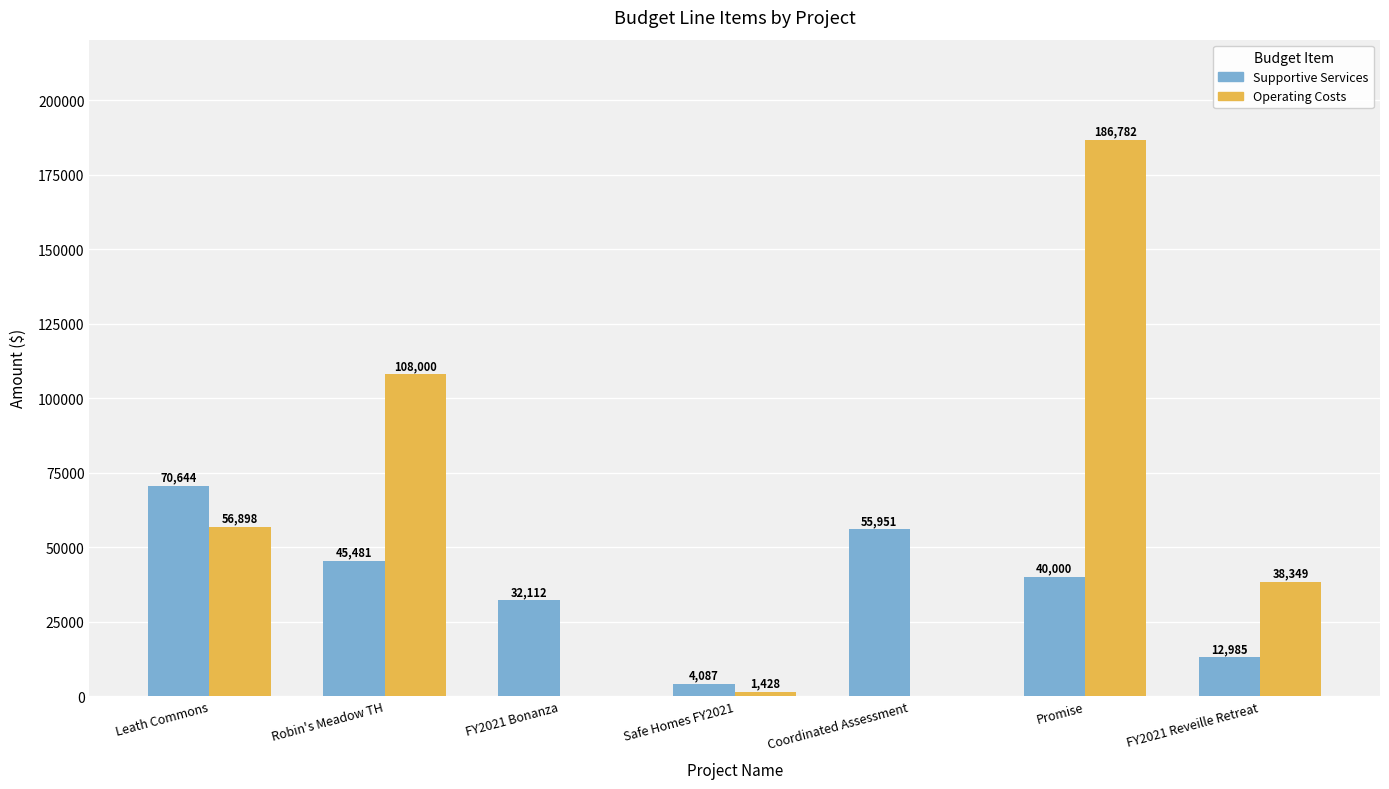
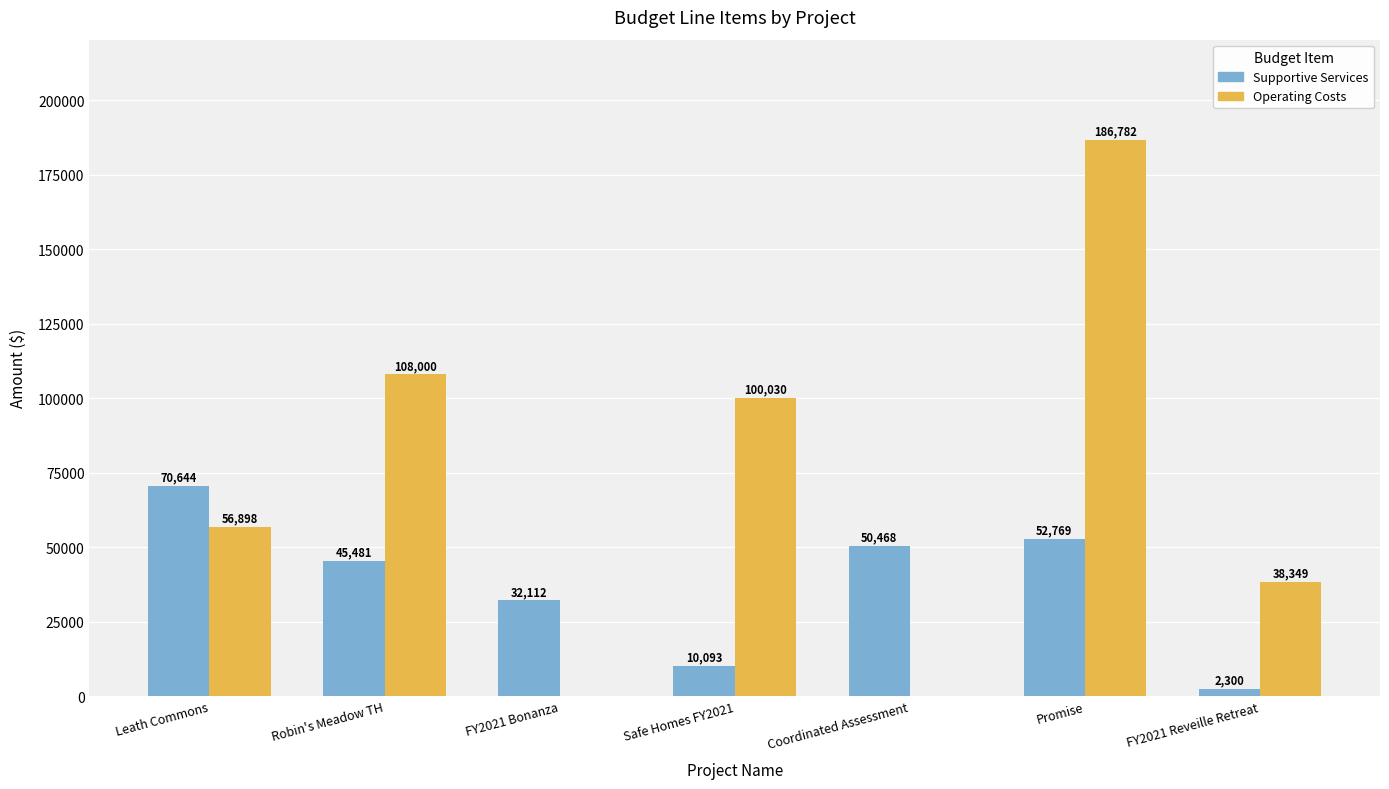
  {
    "Supportive Services": {
      "Leath Commons": "70,644",
      "Robin's Meadow TH": "45,481",
      "FY2021 Bonanza": "32,112",
-     "Safe Homes FY2021": "4,087",
-     "Coordinated Assessment": "55,951",
-     "Promise": "40,000",
-     "FY2021 Reveille Retreat": "12,985"
+     "Safe Homes FY2021": "10,093",
+     "Coordinated Assessment": "50,468",
+     "Promise": "52,769",
+     "FY2021 Reveille Retreat": "2,300"
    },
    "Operating Costs": {
      "Leath Commons": "56,898",
      "Robin's Meadow TH": "108,000",
-     "Safe Homes FY2021": "1,428",
+     "Safe Homes FY2021": "100,030",
      "Promise": "186,782",
      "FY2021 Reveille Retreat": "38,349"
    }
  }
